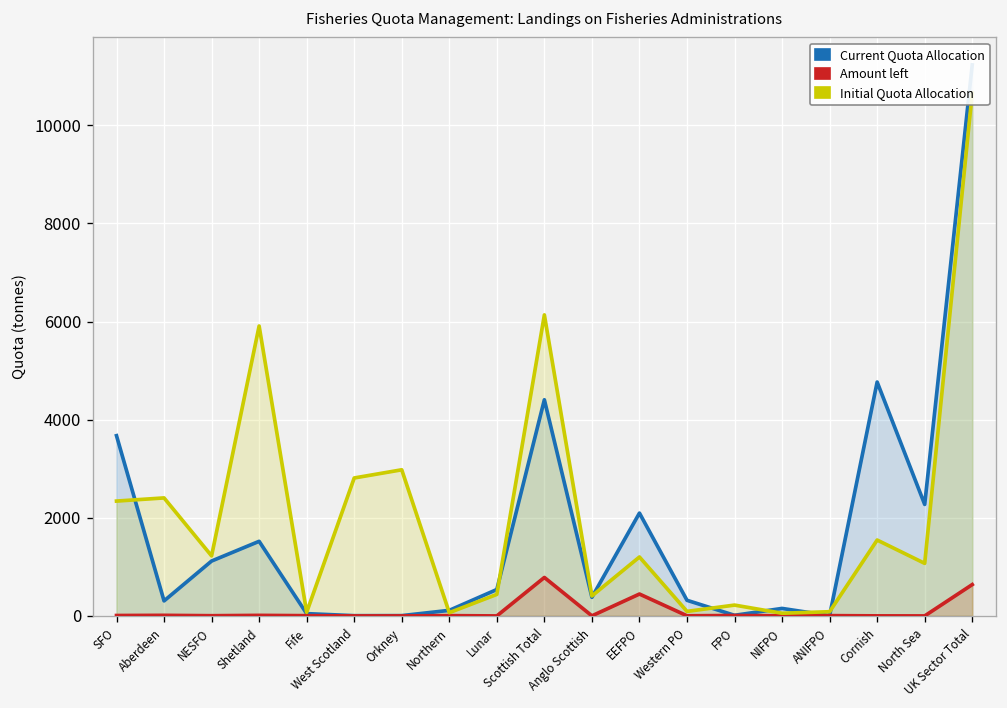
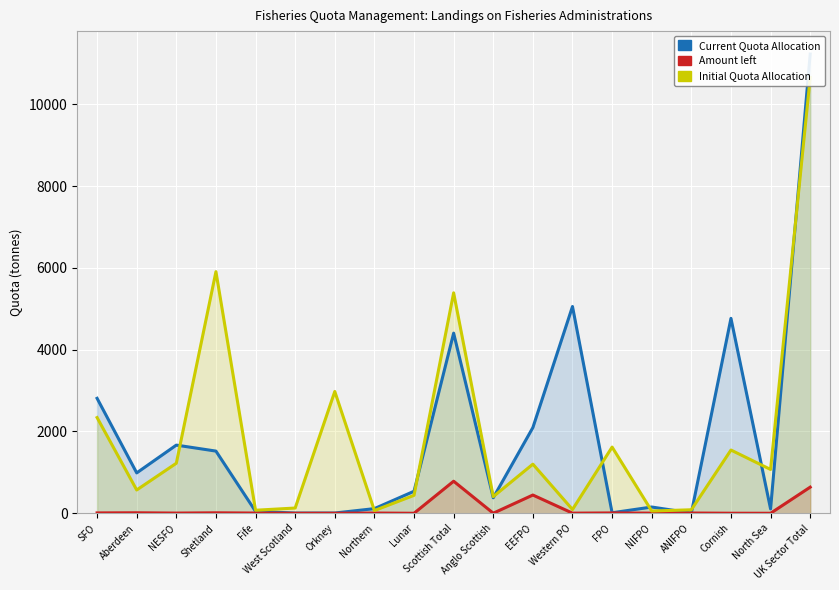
  {
    "Current Quota Allocation": {
-     "SFO": 3700,
-     "Aberdeen": 300,
-     "NESFO": 1100,
+     "SFO": 2800,
+     "Aberdeen": 1000,
+     "NESFO": 1700,
      "Shetland": 1500,
      "Lunar": 500,
      "Scottish Total": 4400,
      "EEFPO": 2100,
-     "Western PO": 300,
+     "Western PO": 5100,
      "NIFPO": 200,
      "Cornish": 4800,
-     "North Sea": 2300
+     "North Sea": 100
    },
    "Amount left": {
      "SFO": 0,
      "Aberdeen": 0,
      "NESFO": 0,
      "Shetland": 0,
      "Lunar": 0,
      "Scottish Total": 800,
      "Anglo Scottish": 0,
      "EEFPO": 400,
      "Western PO": 0,
      "Cornish": 0,
      "North Sea": 0,
      "UK Sector Total": 600
    },
    "Initial Quota Allocation": {
      "SFO": 2300,
-     "Aberdeen": 2400,
+     "Aberdeen": 600,
      "NESFO": 1200,
      "Shetland": 5900,
-     "West Scotland": 2800,
+     "West Scotland": 100,
      "Orkney": 3000,
      "Lunar": 400,
-     "Scottish Total": 6100,
+     "Scottish Total": 5400,
      "EEFPO": 1200,
      "Western PO": 100,
-     "FPO": 200,
+     "FPO": 1600,
      "ANIFPO": 100,
      "Cornish": 1500,
      "North Sea": 1100
    }
  }
